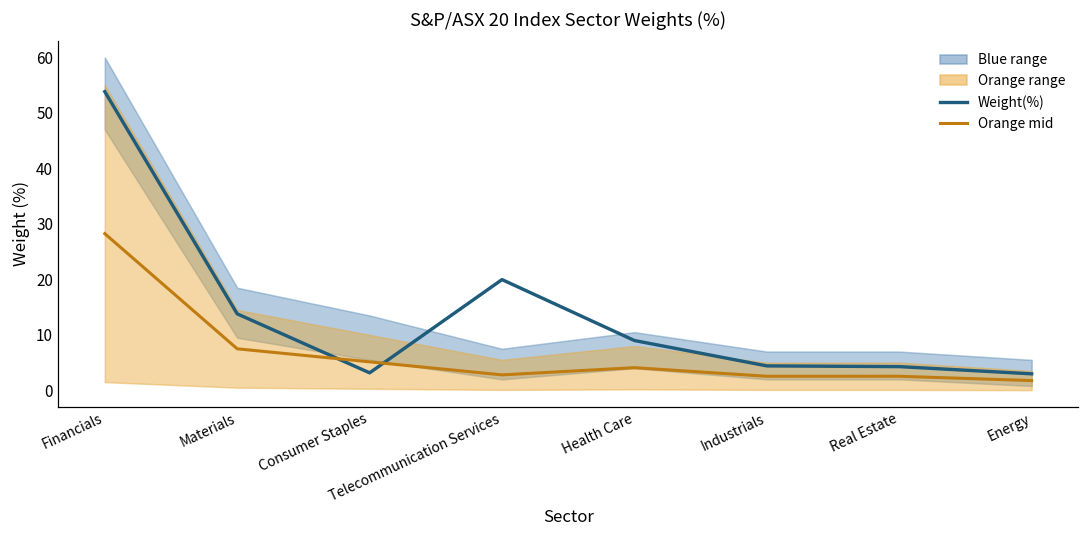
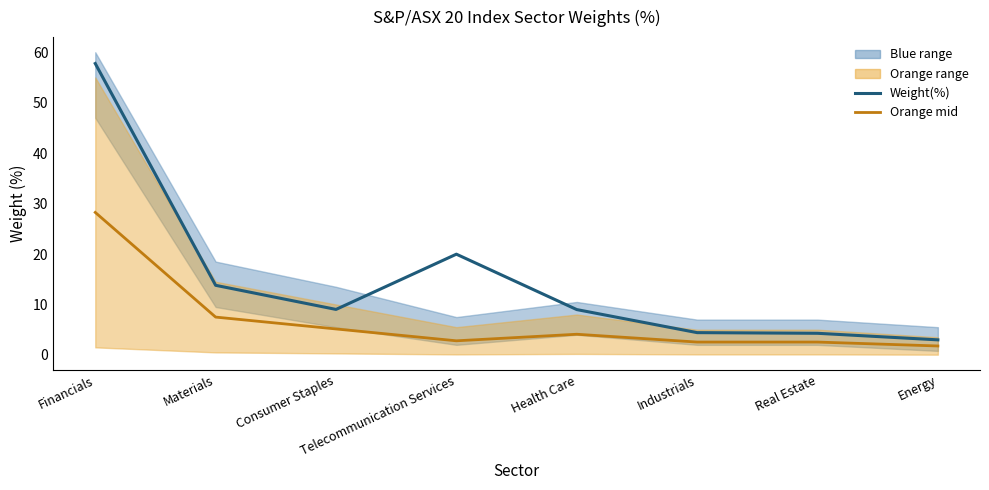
  {
    "Weight(%)": {
-     "Financials": 54,
+     "Financials": 58,
      "Materials": 14,
-     "Consumer Staples": 3,
+     "Consumer Staples": 9,
      "Telecommunication Services": 20,
      "Health Care": 9,
      "Industrials": 4,
      "Real Estate": 4
    },
    "Orange mid": {
      "Financials": 28,
      "Materials": 8,
      "Consumer Staples": 5,
      "Telecommunication Services": 3,
      "Health Care": 4,
      "Industrials": 3,
      "Real Estate": 3,
      "Energy": 2
    }
  }
